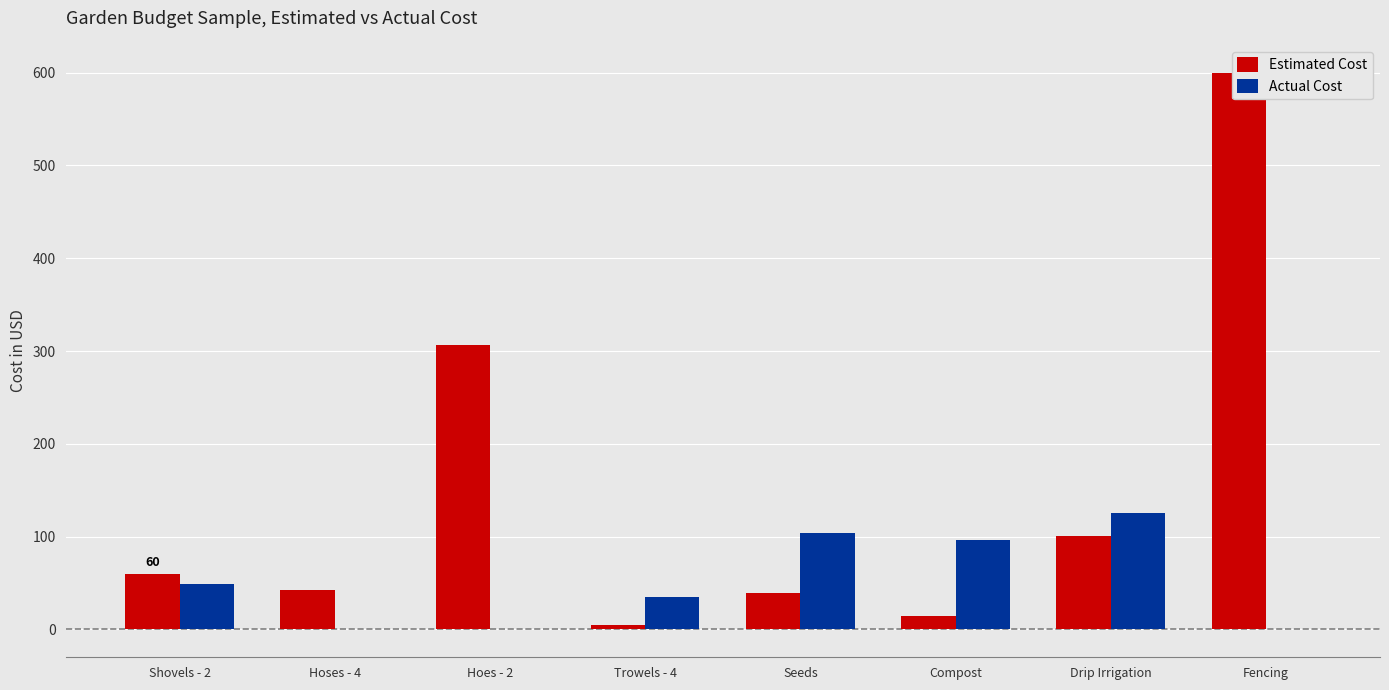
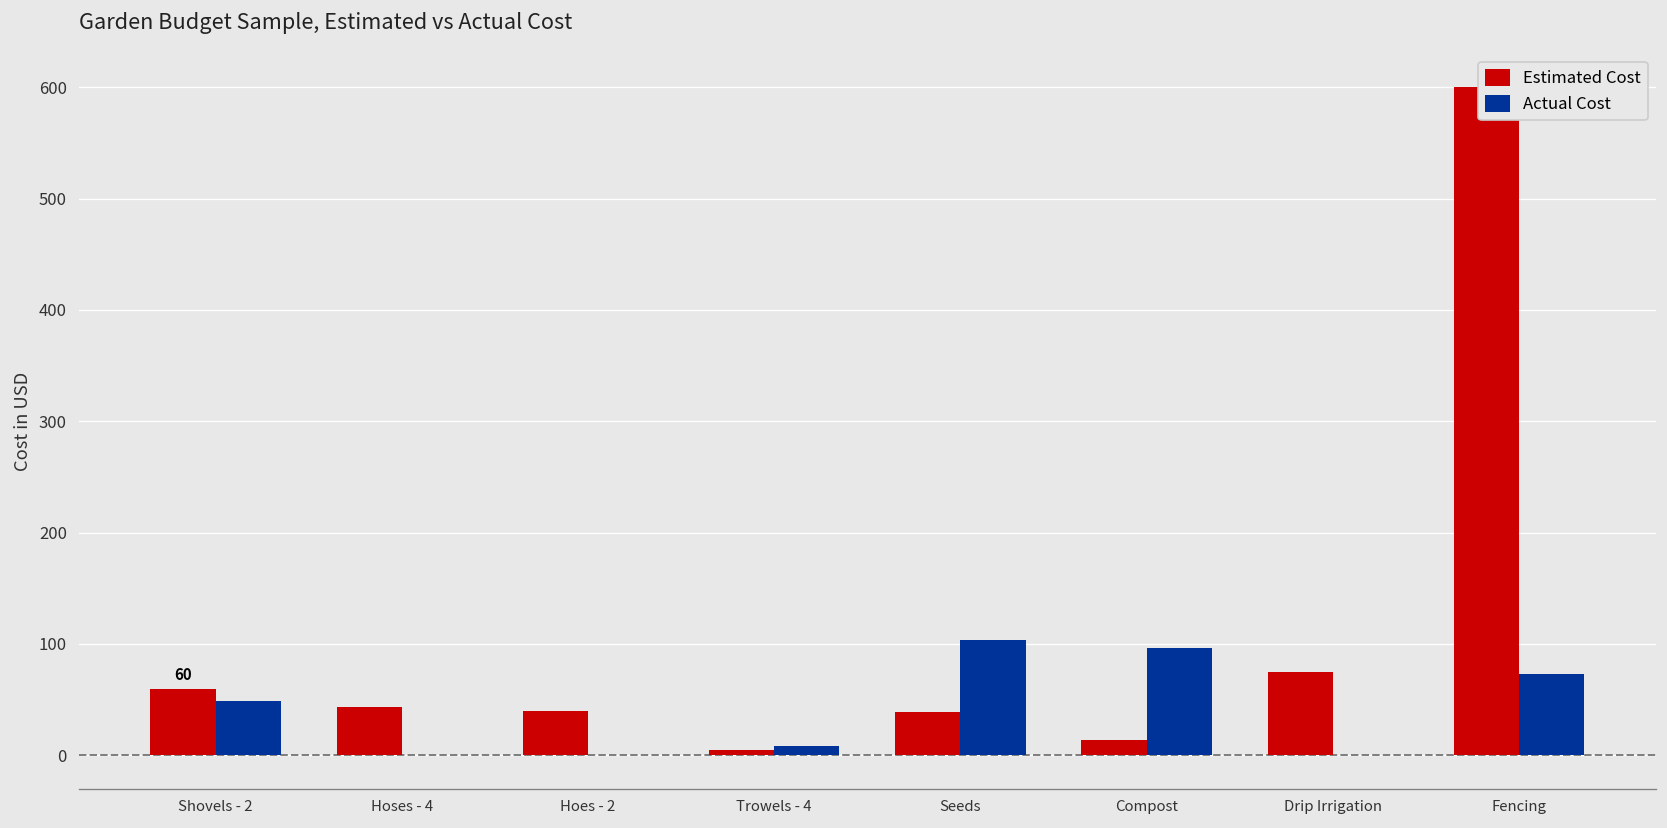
  {
    "Estimated Cost": {
      "Hoses - 4": 40,
-     "Hoes - 2": 310,
+     "Hoes - 2": 40,
      "Trowels - 4": 10,
      "Seeds": 40,
      "Compost": 10,
-     "Drip Irrigation": 100
+     "Drip Irrigation": 80
    },
    "Actual Cost": {
      "Shovels - 2": 50,
      "Hoses - 4": 0,
      "Hoes - 2": 0,
-     "Trowels - 4": 30,
+     "Trowels - 4": 10,
      "Seeds": 100,
      "Compost": 100,
-     "Drip Irrigation": 130,
-     "Fencing": 0
+     "Drip Irrigation": 0,
+     "Fencing": 70
    }
  }
